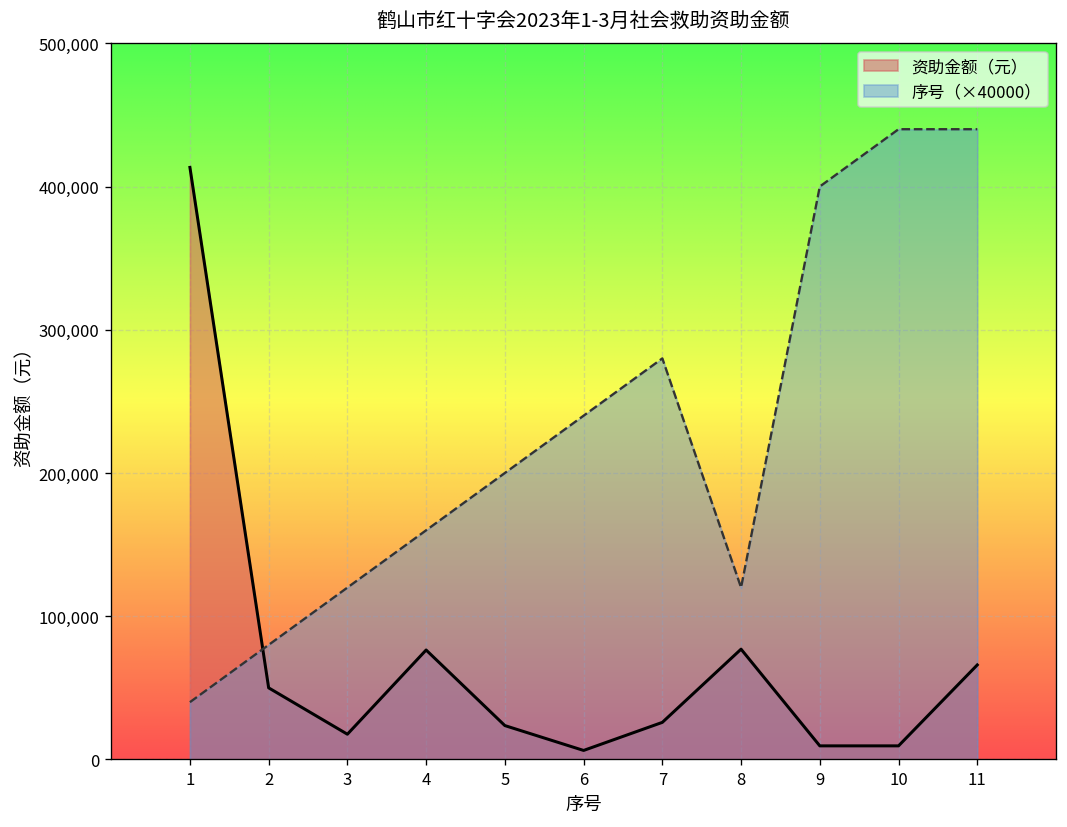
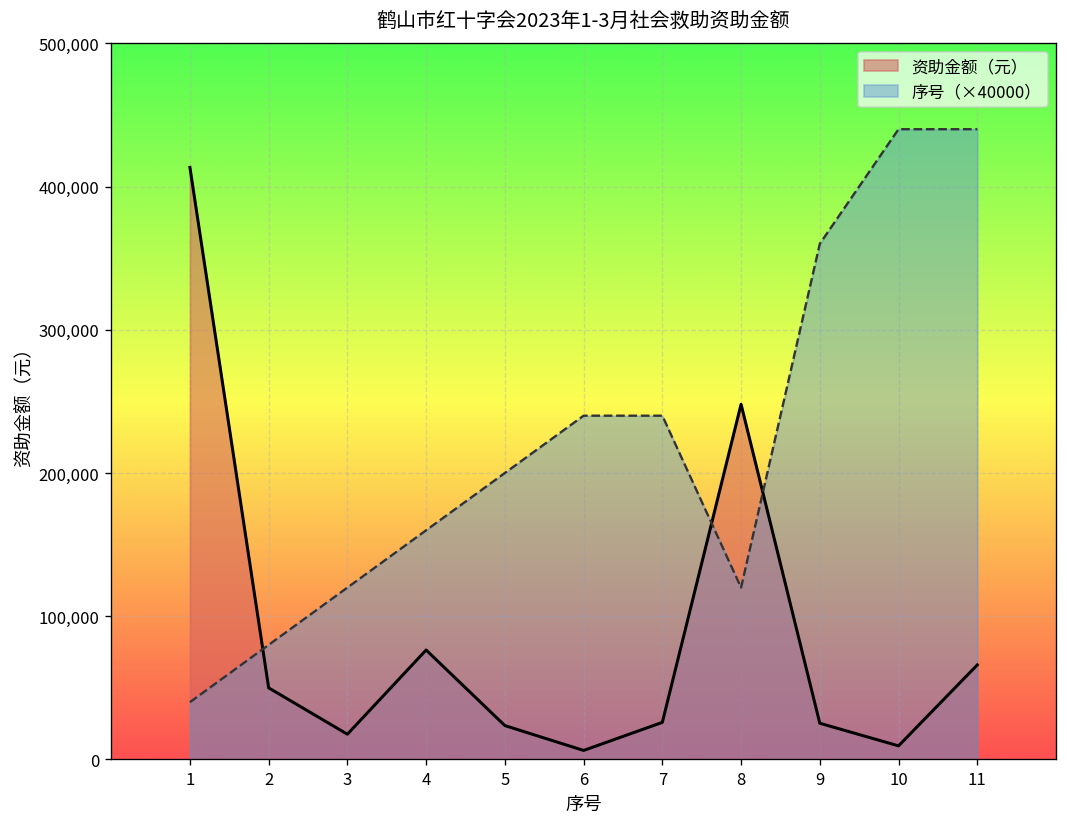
  {
    "资助金额（元）": {
      "1": "413,000",
      "2": "50,000",
      "3": "18,000",
      "4": "76,000",
      "5": "24,000",
      "6": "6,000",
      "7": "26,000",
-     "8": "77,000",
-     "9": "10,000",
+     "8": "248,000",
+     "9": "25,000",
      "10": "10,000",
      "11": "66,000"
    },
    "序号（×40000）": {
      "1": "40,000",
      "2": "80,000",
      "3": "120,000",
      "4": "160,000",
      "5": "200,000",
      "6": "240,000",
-     "7": "280,000",
+     "7": "240,000",
      "8": "120,000",
-     "9": "400,000",
+     "9": "360,000",
      "10": "440,000",
      "11": "440,000"
    }
  }
